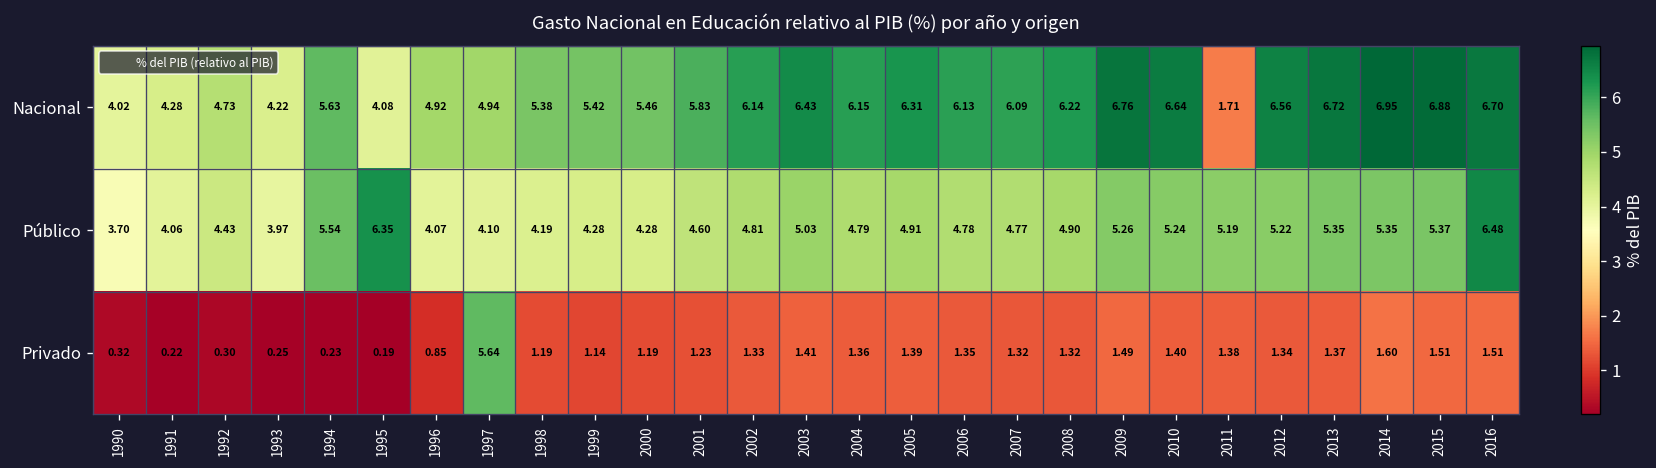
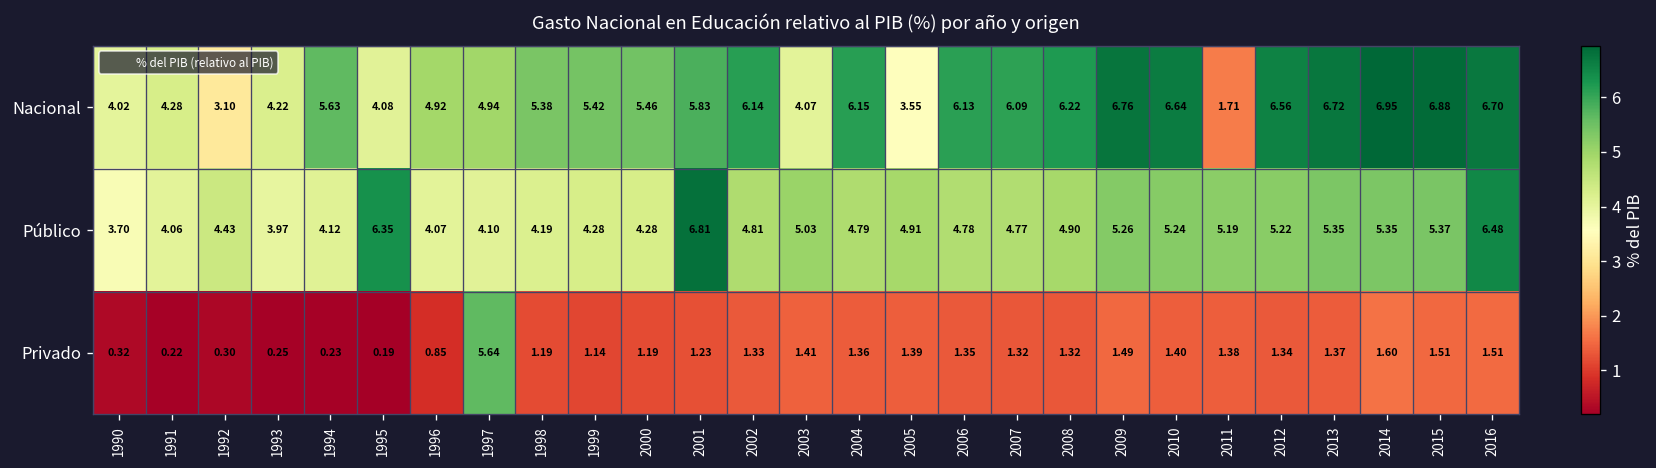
  {
    "Nacional": {
      "1990": 4.02,
      "1991": 4.28,
-     "1992": 4.73,
+     "1992": 3.10,
      "1993": 4.22,
      "1994": 5.63,
      "1995": 4.08,
      "1996": 4.92,
      "1997": 4.94,
      "1998": 5.38,
      "1999": 5.42,
      "2000": 5.46,
      "2001": 5.83,
      "2002": 6.14,
-     "2003": 6.43,
+     "2003": 4.07,
      "2004": 6.15,
-     "2005": 6.31,
+     "2005": 3.55,
      "2006": 6.13,
      "2007": 6.09,
      "2008": 6.22,
      "2009": 6.76,
      "2010": 6.64,
      "2011": 1.71,
      "2012": 6.56,
      "2013": 6.72,
      "2014": 6.95,
      "2015": 6.88,
      "2016": 6.70
    },
    "Público": {
      "1990": 3.70,
      "1991": 4.06,
      "1992": 4.43,
      "1993": 3.97,
-     "1994": 5.54,
+     "1994": 4.12,
      "1995": 6.35,
      "1996": 4.07,
      "1997": 4.10,
      "1998": 4.19,
      "1999": 4.28,
      "2000": 4.28,
-     "2001": 4.60,
+     "2001": 6.81,
      "2002": 4.81,
      "2003": 5.03,
      "2004": 4.79,
      "2005": 4.91,
      "2006": 4.78,
      "2007": 4.77,
      "2008": 4.90,
      "2009": 5.26,
      "2010": 5.24,
      "2011": 5.19,
      "2012": 5.22,
      "2013": 5.35,
      "2014": 5.35,
      "2015": 5.37,
      "2016": 6.48
    },
    "Privado": {
      "1990": 0.32,
      "1991": 0.22,
      "1992": 0.30,
      "1993": 0.25,
      "1994": 0.23,
      "1995": 0.19,
      "1996": 0.85,
      "1997": 5.64,
      "1998": 1.19,
      "1999": 1.14,
      "2000": 1.19,
      "2001": 1.23,
      "2002": 1.33,
      "2003": 1.41,
      "2004": 1.36,
      "2005": 1.39,
      "2006": 1.35,
      "2007": 1.32,
      "2008": 1.32,
      "2009": 1.49,
      "2010": 1.40,
      "2011": 1.38,
      "2012": 1.34,
      "2013": 1.37,
      "2014": 1.60,
      "2015": 1.51,
      "2016": 1.51
    }
  }
